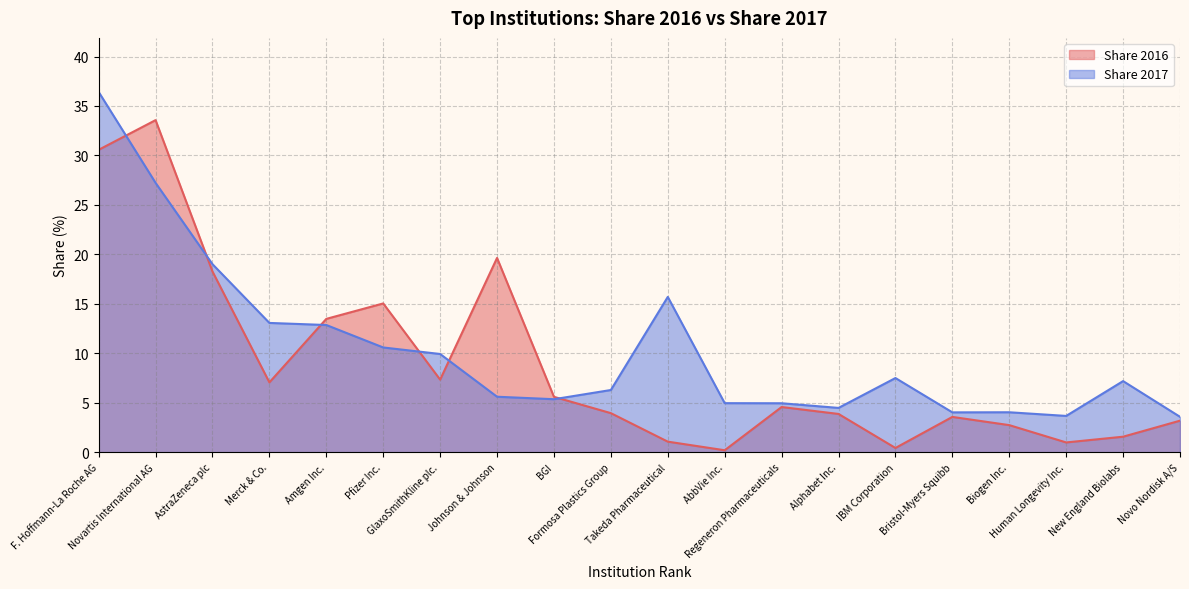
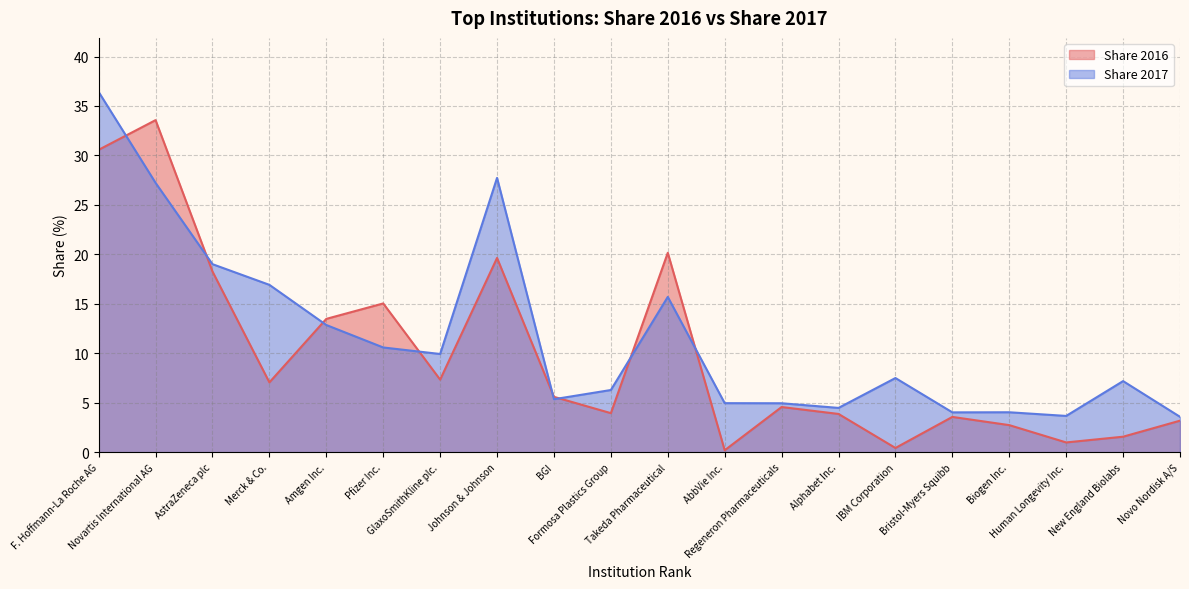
  {
    "Share 2016": {
      "F. Hoffmann-La Roche AG": 31,
      "Novartis International AG": 34,
      "AstraZeneca plc": 18,
      "Merck & Co.": 7,
      "Amgen Inc.": 13,
      "Pfizer Inc.": 15,
      "GlaxoSmithKline plc.": 7,
      "Johnson & Johnson": 20,
      "Formosa Plastics Group": 4,
-     "Takeda Pharmaceutical": 1,
+     "Takeda Pharmaceutical": 20,
      "AbbVie Inc.": 0,
      "Regeneron Pharmaceuticals": 5,
      "Alphabet Inc.": 4,
      "IBM Corporation": 0,
      "Bristol-Myers Squibb": 4,
      "Biogen Inc.": 3,
      "Human Longevity Inc.": 1,
      "New England Biolabs": 2,
      "Novo Nordisk A/S": 3
    },
    "Share 2017": {
      "F. Hoffmann-La Roche AG": 36,
      "Novartis International AG": 27,
      "AstraZeneca plc": 19,
-     "Merck & Co.": 13,
+     "Merck & Co.": 17,
      "Amgen Inc.": 13,
      "Pfizer Inc.": 11,
      "GlaxoSmithKline plc.": 10,
-     "Johnson & Johnson": 6,
+     "Johnson & Johnson": 28,
      "Formosa Plastics Group": 6,
      "Takeda Pharmaceutical": 16,
      "AbbVie Inc.": 5,
      "Regeneron Pharmaceuticals": 5,
      "Alphabet Inc.": 4,
      "IBM Corporation": 8,
      "Bristol-Myers Squibb": 4,
      "Biogen Inc.": 4,
      "Human Longevity Inc.": 4,
      "New England Biolabs": 7,
      "Novo Nordisk A/S": 4
    }
  }
